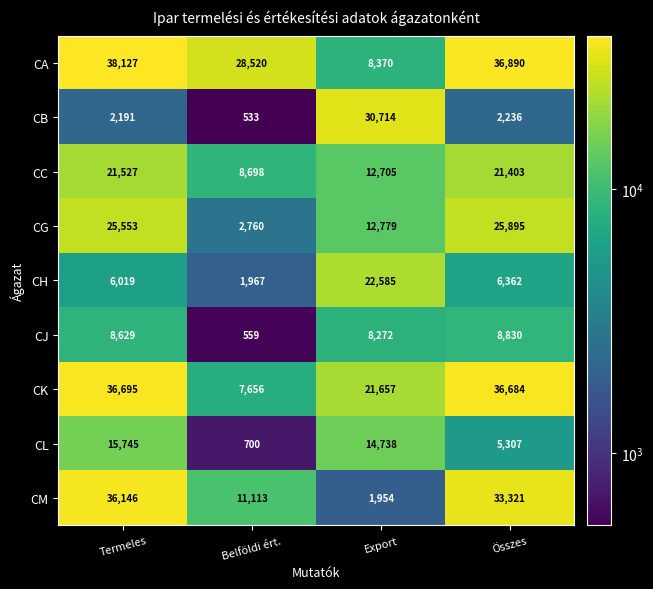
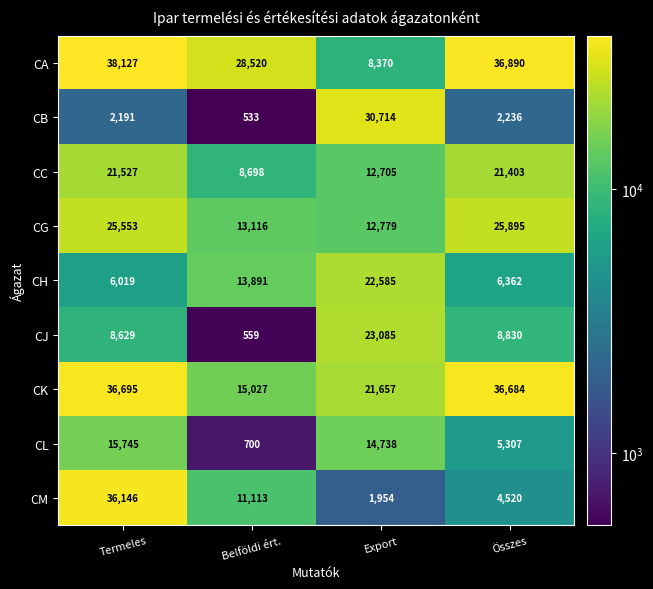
  {
    "CA": {
      "Termeles": "38,127",
      "Belföldi ért.": "28,520",
      "Export": "8,370",
      "Összes": "36,890"
    },
    "CB": {
      "Termeles": "2,191",
      "Belföldi ért.": "533",
      "Export": "30,714",
      "Összes": "2,236"
    },
    "CC": {
      "Termeles": "21,527",
      "Belföldi ért.": "8,698",
      "Export": "12,705",
      "Összes": "21,403"
    },
    "CG": {
      "Termeles": "25,553",
-     "Belföldi ért.": "2,760",
+     "Belföldi ért.": "13,116",
      "Export": "12,779",
      "Összes": "25,895"
    },
    "CH": {
      "Termeles": "6,019",
-     "Belföldi ért.": "1,967",
+     "Belföldi ért.": "13,891",
      "Export": "22,585",
      "Összes": "6,362"
    },
    "CJ": {
      "Termeles": "8,629",
      "Belföldi ért.": "559",
-     "Export": "8,272",
+     "Export": "23,085",
      "Összes": "8,830"
    },
    "CK": {
      "Termeles": "36,695",
-     "Belföldi ért.": "7,656",
+     "Belföldi ért.": "15,027",
      "Export": "21,657",
      "Összes": "36,684"
    },
    "CL": {
      "Termeles": "15,745",
      "Belföldi ért.": "700",
      "Export": "14,738",
      "Összes": "5,307"
    },
    "CM": {
      "Termeles": "36,146",
      "Belföldi ért.": "11,113",
      "Export": "1,954",
-     "Összes": "33,321"
+     "Összes": "4,520"
    }
  }
